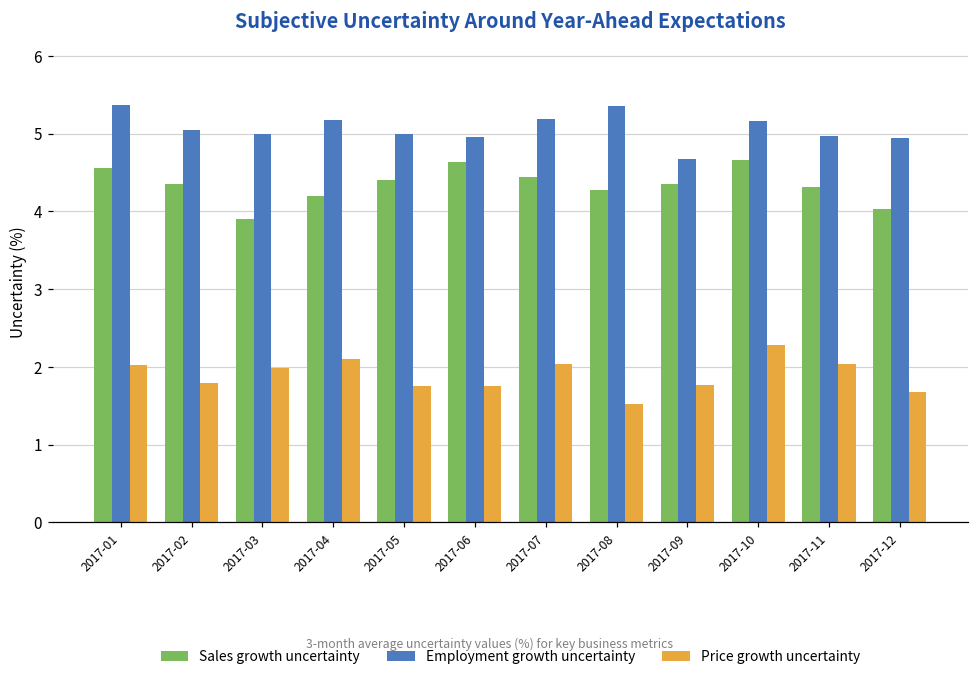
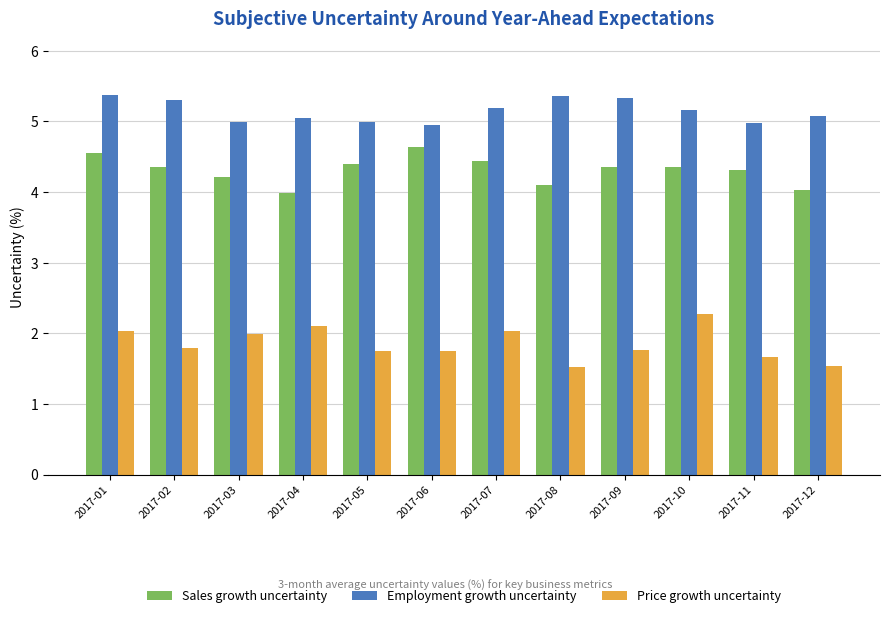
  {
    "Sales growth uncertainty": {
      "2017-01": 4.6,
      "2017-02": 4.4,
-     "2017-03": 3.9,
-     "2017-04": 4.2,
+     "2017-03": 4.2,
+     "2017-04": 4.0,
      "2017-05": 4.4,
      "2017-06": 4.6,
      "2017-07": 4.4,
-     "2017-08": 4.3,
+     "2017-08": 4.1,
      "2017-09": 4.4,
-     "2017-10": 4.7,
+     "2017-10": 4.4,
      "2017-11": 4.3,
      "2017-12": 4.0
    },
    "Employment growth uncertainty": {
      "2017-01": 5.4,
-     "2017-02": 5.0,
+     "2017-02": 5.3,
      "2017-03": 5.0,
-     "2017-04": 5.2,
+     "2017-04": 5.1,
      "2017-05": 5.0,
      "2017-06": 5.0,
      "2017-07": 5.2,
      "2017-08": 5.4,
-     "2017-09": 4.7,
+     "2017-09": 5.3,
      "2017-10": 5.2,
      "2017-11": 5.0,
-     "2017-12": 4.9
+     "2017-12": 5.1
    },
    "Price growth uncertainty": {
      "2017-01": 2.0,
      "2017-02": 1.8,
      "2017-03": 2.0,
      "2017-04": 2.1,
      "2017-05": 1.8,
      "2017-06": 1.8,
      "2017-07": 2.0,
      "2017-08": 1.5,
      "2017-09": 1.8,
      "2017-10": 2.3,
-     "2017-11": 2.0,
-     "2017-12": 1.7
+     "2017-11": 1.7,
+     "2017-12": 1.5
    }
  }
